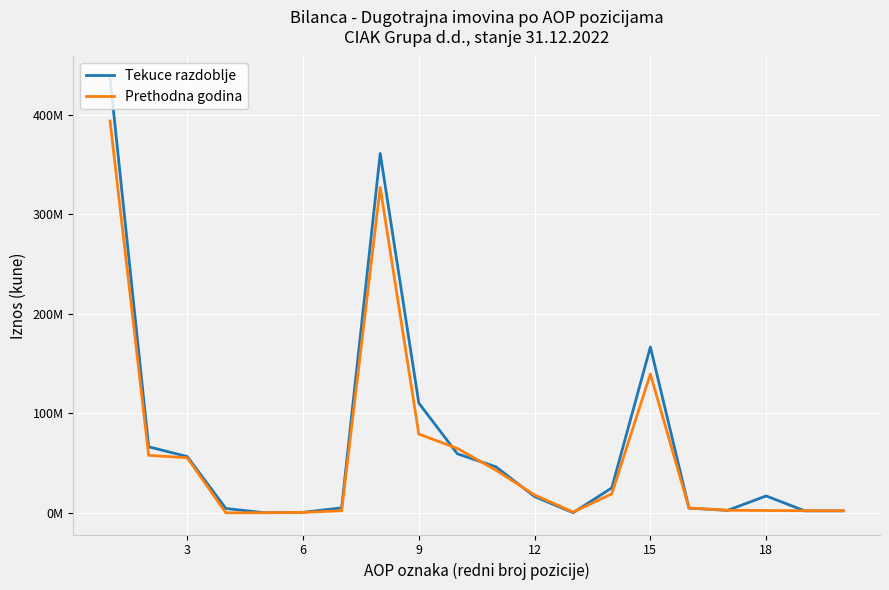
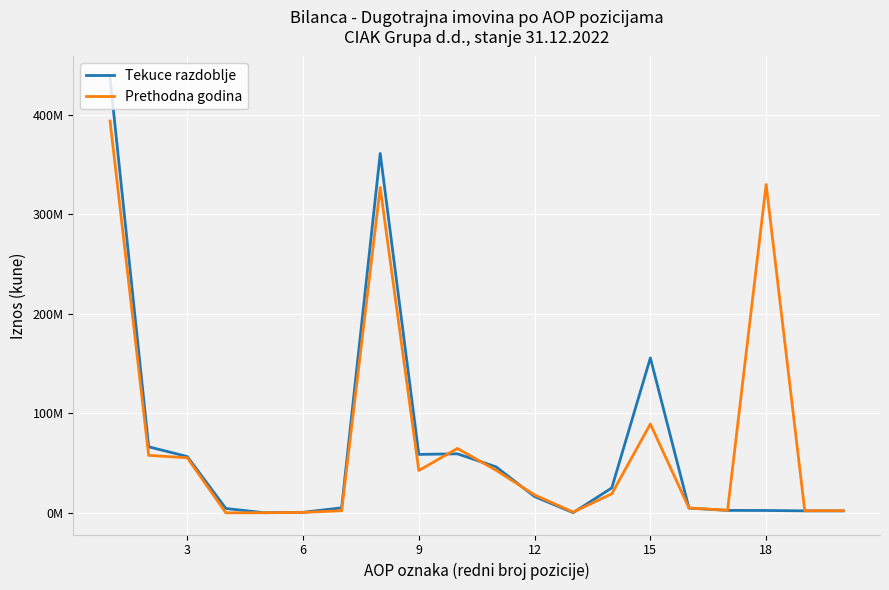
  {
    "Tekuce razdoblje": {
-     "9": 110000000,
-     "15": 170000000,
-     "18": 20000000
+     "9": 60000000,
+     "15": 160000000,
+     "18": 0
    },
    "Prethodna godina": {
-     "9": 80000000,
-     "15": 140000000,
-     "18": 0
+     "9": 40000000,
+     "15": 90000000,
+     "18": 330000000
    }
  }
